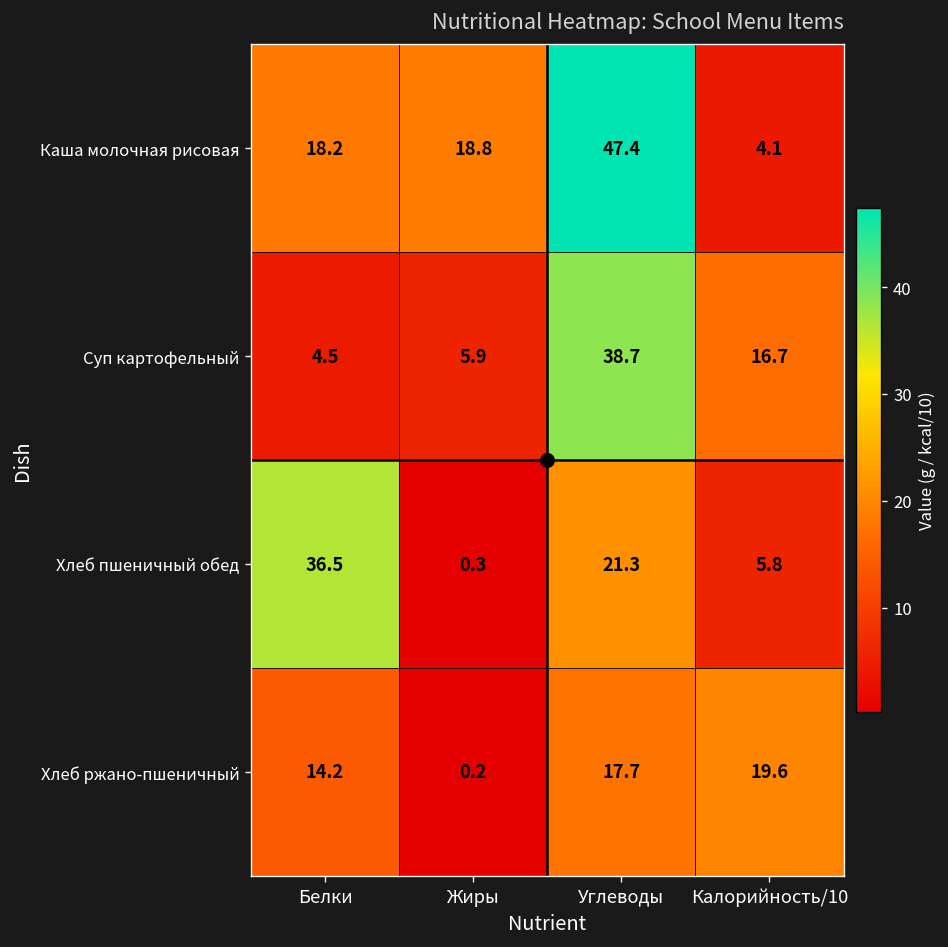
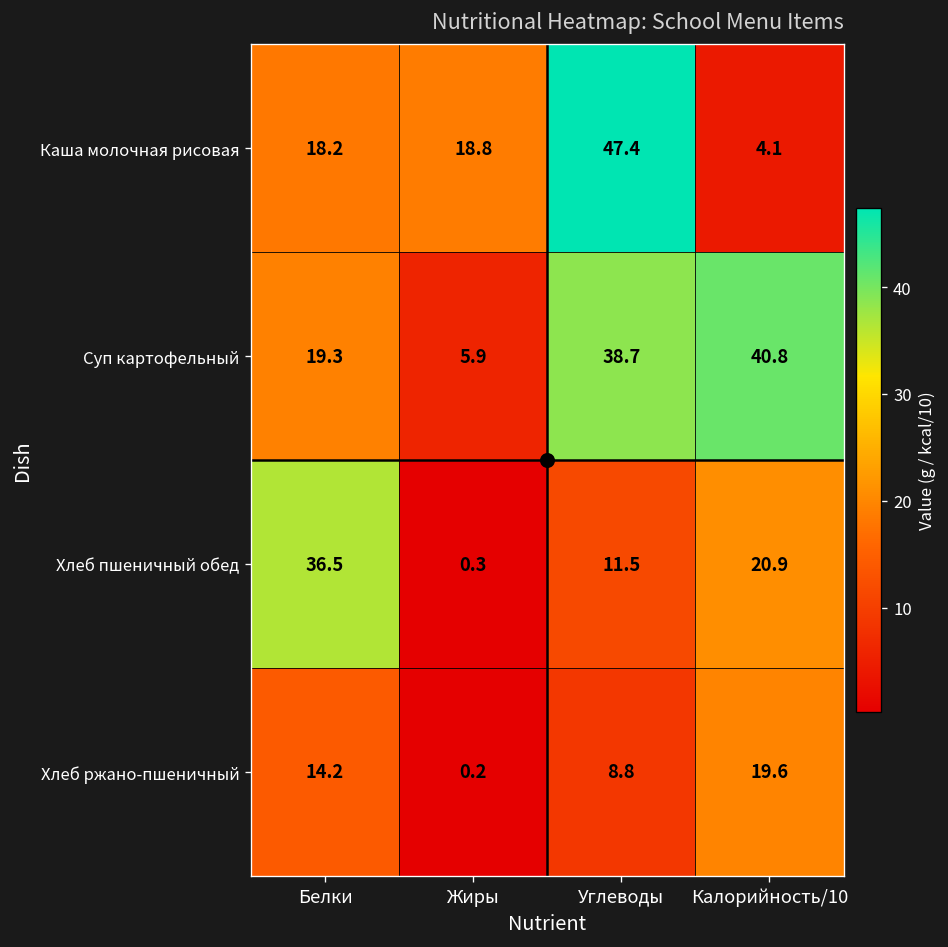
  {
    "Каша молочная рисовая": {
      "Белки": 18.2,
      "Жиры": 18.8,
      "Углеводы": 47.4,
      "Калорийность/10": 4.1
    },
    "Суп картофельный": {
-     "Белки": 4.5,
+     "Белки": 19.3,
      "Жиры": 5.9,
      "Углеводы": 38.7,
-     "Калорийность/10": 16.7
+     "Калорийность/10": 40.8
    },
    "Хлеб пшеничный обед": {
      "Белки": 36.5,
      "Жиры": 0.3,
-     "Углеводы": 21.3,
-     "Калорийность/10": 5.8
+     "Углеводы": 11.5,
+     "Калорийность/10": 20.9
    },
    "Хлеб ржано-пшеничный": {
      "Белки": 14.2,
      "Жиры": 0.2,
-     "Углеводы": 17.7,
+     "Углеводы": 8.8,
      "Калорийность/10": 19.6
    }
  }
